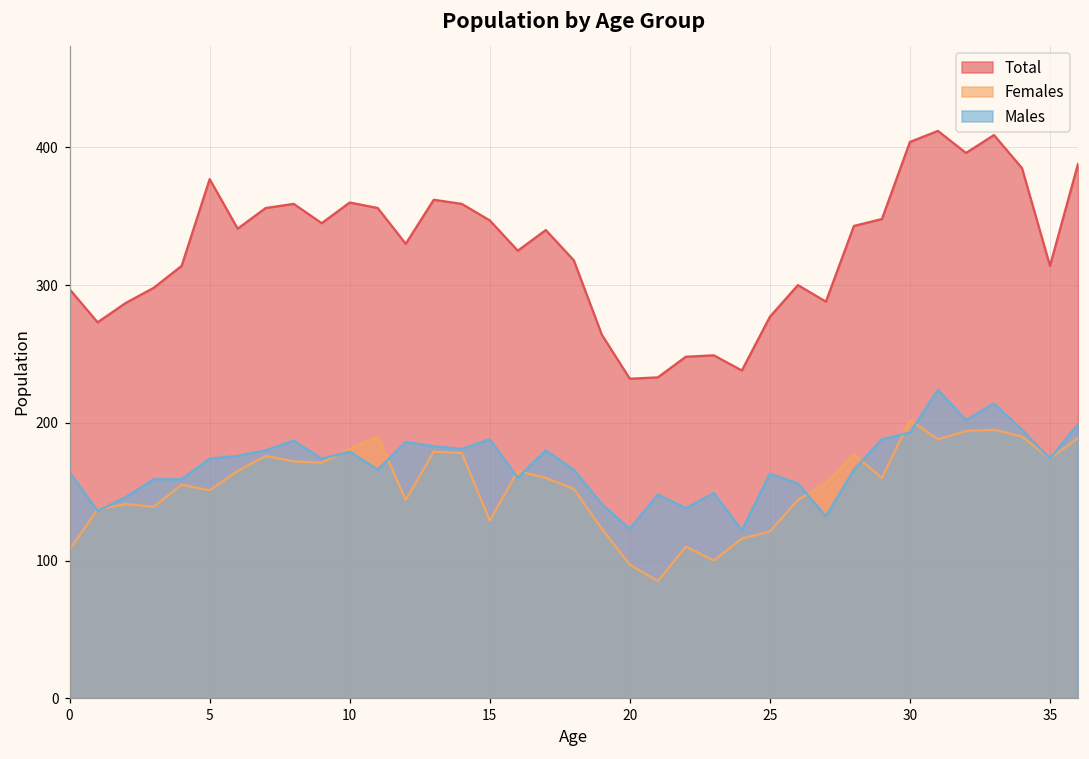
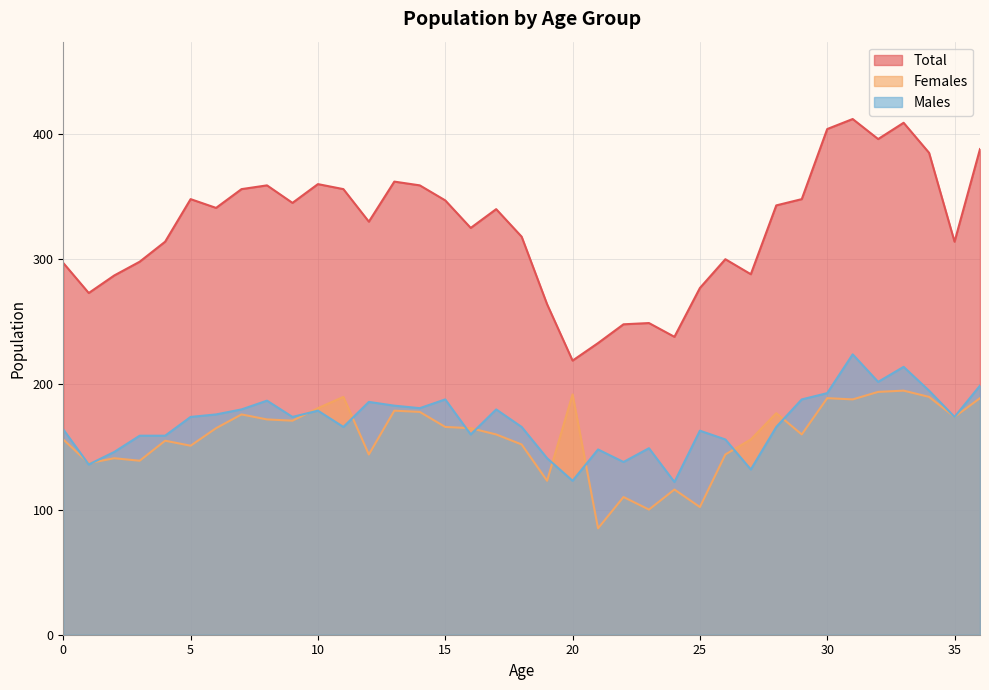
  {
    "Total": {
      "0": 297,
-     "5": 377,
+     "5": 348,
      "10": 360,
      "15": 347,
-     "20": 232,
+     "20": 219,
      "25": 277,
      "30": 404,
      "35": 314
    },
    "Females": {
-     "0": 108,
+     "0": 156,
      "5": 151,
-     "15": 129,
-     "20": 97,
-     "25": 121,
-     "30": 202
+     "15": 166,
+     "20": 192,
+     "25": 102,
+     "30": 189
    },
    "Males": {
      "0": 164,
      "5": 174,
      "15": 188,
      "20": 123,
      "25": 163,
      "30": 193
    }
  }
